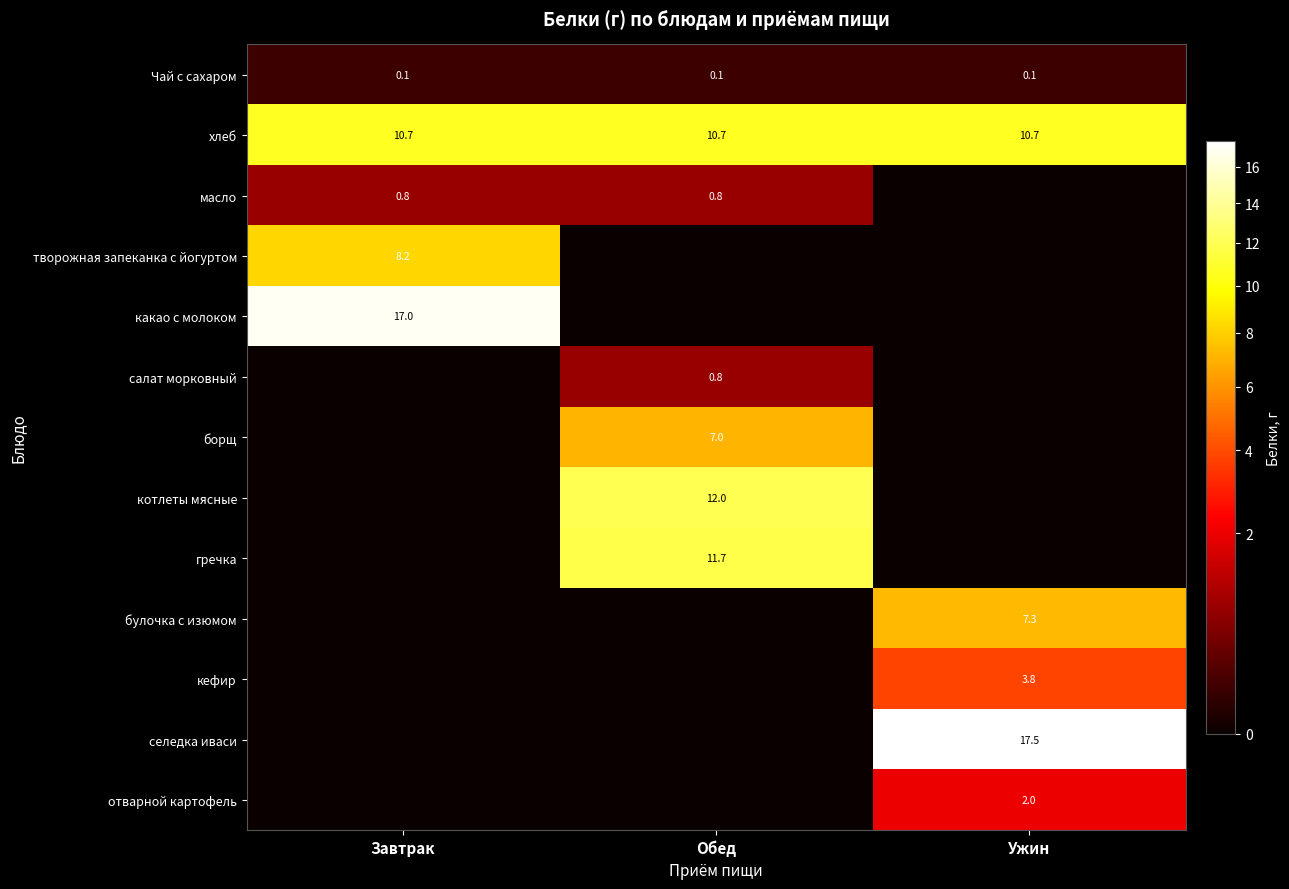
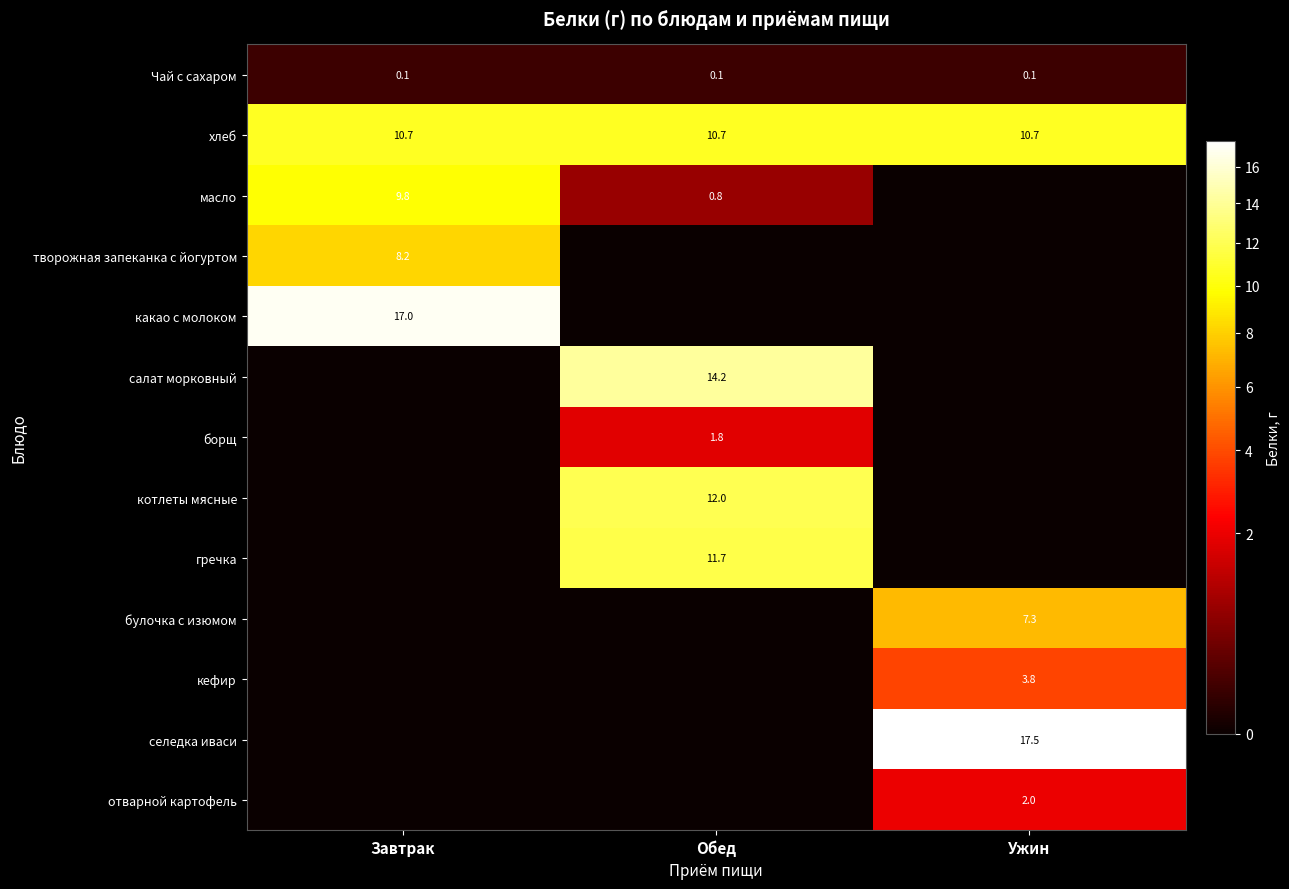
  {
    "Чай с сахаром": {
      "Завтрак": 0.1,
      "Обед": 0.1,
      "Ужин": 0.1
    },
    "хлеб": {
      "Завтрак": 10.7,
      "Обед": 10.7,
      "Ужин": 10.7
    },
    "масло": {
-     "Завтрак": 0.8,
+     "Завтрак": 9.8,
      "Обед": 0.8
    },
    "творожная запеканка с йогуртом": {
      "Завтрак": 8.2
    },
    "какао с молоком": {
      "Завтрак": 17.0
    },
    "салат морковный": {
-     "Обед": 0.8
+     "Обед": 14.2
    },
    "борщ": {
-     "Обед": 7.0
+     "Обед": 1.8
    },
    "котлеты мясные": {
      "Обед": 12.0
    },
    "гречка": {
      "Обед": 11.7
    },
    "булочка с изюмом": {
      "Ужин": 7.3
    },
    "кефир": {
      "Ужин": 3.8
    },
    "селедка иваси": {
      "Ужин": 17.5
    },
    "отварной картофель": {
      "Ужин": 2.0
    }
  }
